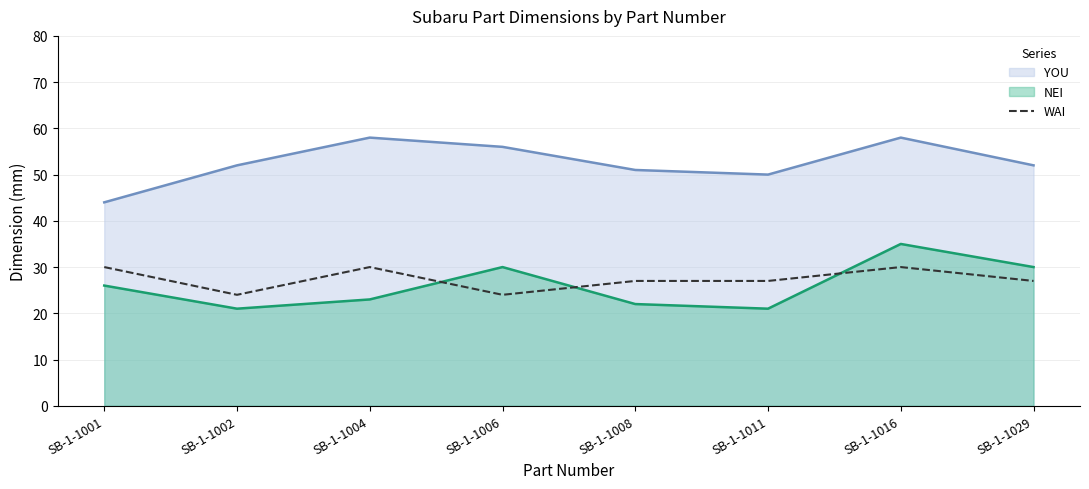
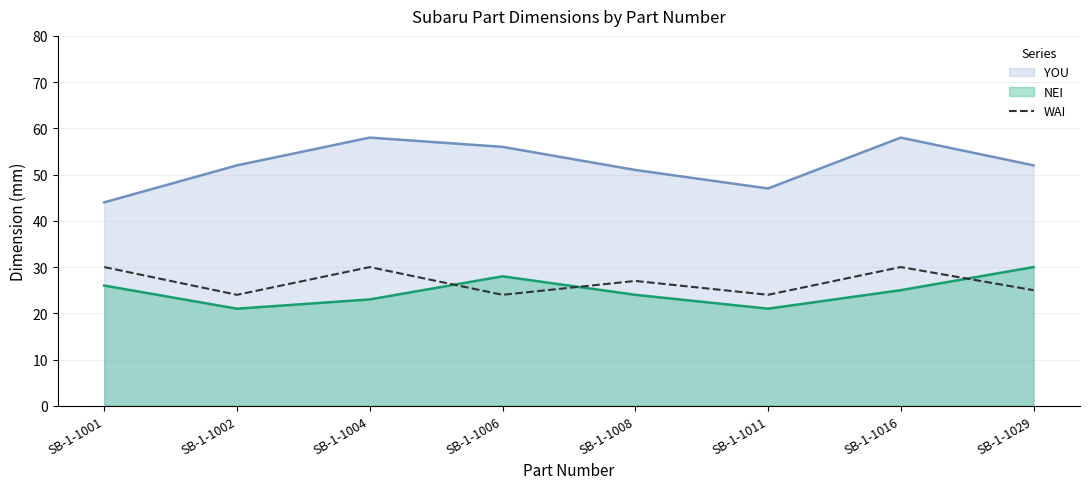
  {
    "YOU": {
      "SB-1-1001": 44,
      "SB-1-1002": 52,
      "SB-1-1004": 58,
      "SB-1-1006": 56,
      "SB-1-1008": 51,
-     "SB-1-1011": 50,
+     "SB-1-1011": 47,
      "SB-1-1016": 58,
      "SB-1-1029": 52
    },
    "NEI": {
      "SB-1-1001": 26,
      "SB-1-1002": 21,
      "SB-1-1004": 23,
-     "SB-1-1006": 30,
-     "SB-1-1008": 22,
+     "SB-1-1006": 28,
+     "SB-1-1008": 24,
      "SB-1-1011": 21,
-     "SB-1-1016": 35,
+     "SB-1-1016": 25,
      "SB-1-1029": 30
    },
    "WAI": {
      "SB-1-1001": 30,
      "SB-1-1002": 24,
      "SB-1-1004": 30,
      "SB-1-1006": 24,
      "SB-1-1008": 27,
-     "SB-1-1011": 27,
+     "SB-1-1011": 24,
      "SB-1-1016": 30,
-     "SB-1-1029": 27
+     "SB-1-1029": 25
    }
  }
